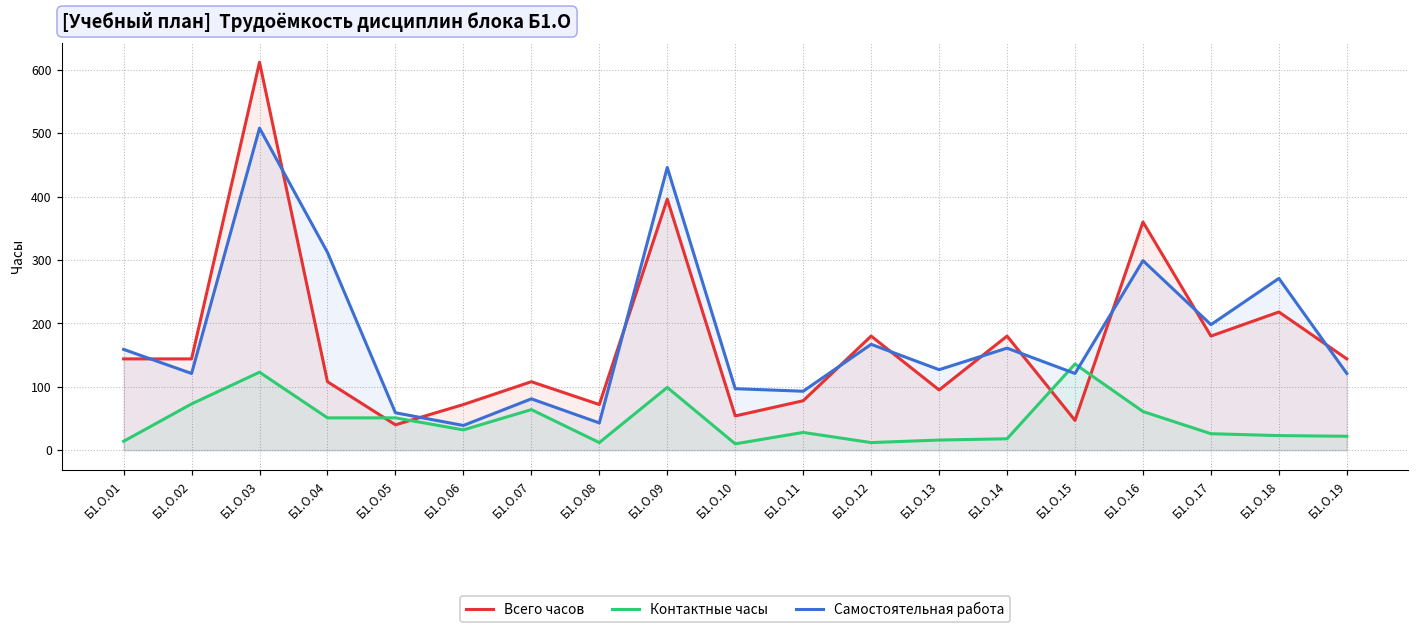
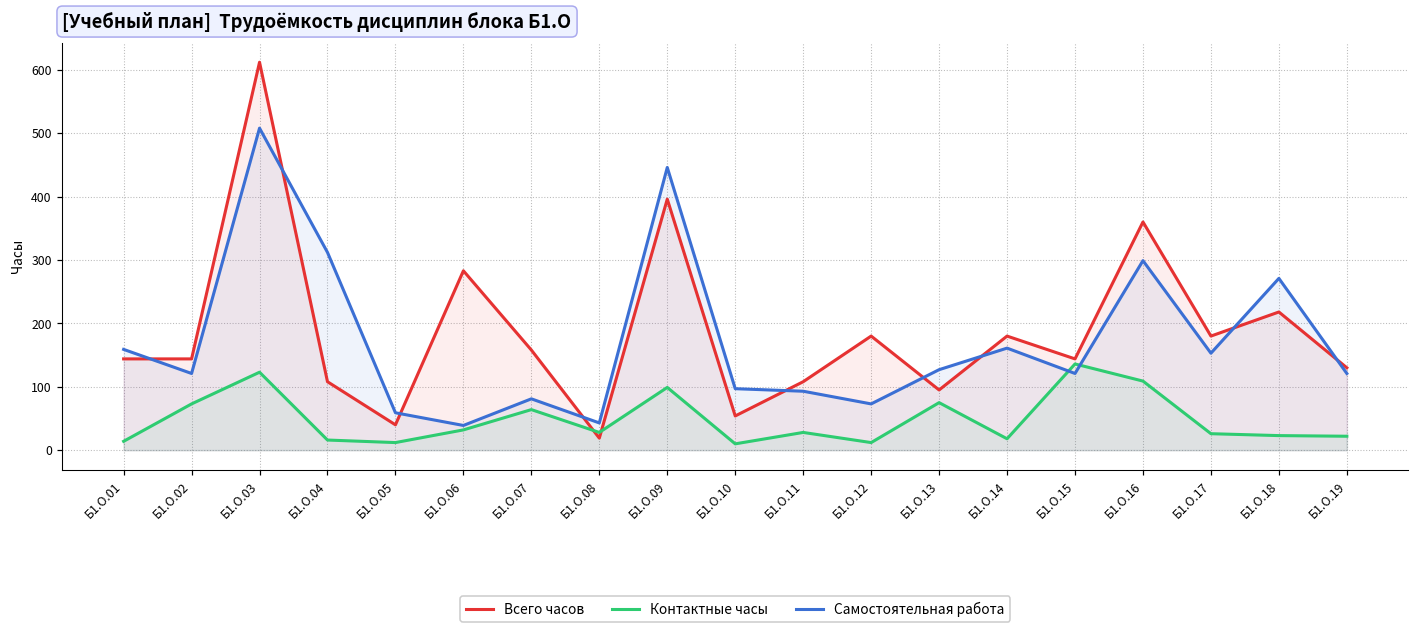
  {
    "Всего часов": {
      "Б1.О.01": 140,
      "Б1.О.02": 140,
      "Б1.О.03": 610,
      "Б1.О.04": 110,
      "Б1.О.05": 40,
-     "Б1.О.06": 70,
-     "Б1.О.07": 110,
-     "Б1.О.08": 70,
+     "Б1.О.06": 280,
+     "Б1.О.07": 160,
+     "Б1.О.08": 20,
      "Б1.О.09": 400,
      "Б1.О.10": 50,
-     "Б1.О.11": 80,
+     "Б1.О.11": 110,
      "Б1.О.12": 180,
      "Б1.О.13": 100,
      "Б1.О.14": 180,
-     "Б1.О.15": 50,
+     "Б1.О.15": 140,
      "Б1.О.16": 360,
      "Б1.О.17": 180,
      "Б1.О.18": 220,
-     "Б1.О.19": 140
+     "Б1.О.19": 130
    },
    "Контактные часы": {
      "Б1.О.01": 10,
      "Б1.О.02": 70,
      "Б1.О.03": 120,
-     "Б1.О.04": 50,
-     "Б1.О.05": 50,
+     "Б1.О.04": 20,
+     "Б1.О.05": 10,
      "Б1.О.06": 30,
      "Б1.О.07": 60,
-     "Б1.О.08": 10,
+     "Б1.О.08": 30,
      "Б1.О.09": 100,
      "Б1.О.10": 10,
      "Б1.О.11": 30,
      "Б1.О.12": 10,
-     "Б1.О.13": 20,
+     "Б1.О.13": 80,
      "Б1.О.14": 20,
      "Б1.О.15": 140,
-     "Б1.О.16": 60,
+     "Б1.О.16": 110,
      "Б1.О.17": 30,
      "Б1.О.18": 20,
      "Б1.О.19": 20
    },
    "Самостоятельная работа": {
      "Б1.О.01": 160,
      "Б1.О.02": 120,
      "Б1.О.03": 510,
      "Б1.О.04": 310,
      "Б1.О.05": 60,
      "Б1.О.06": 40,
      "Б1.О.07": 80,
      "Б1.О.08": 40,
      "Б1.О.09": 450,
      "Б1.О.10": 100,
      "Б1.О.11": 90,
-     "Б1.О.12": 170,
+     "Б1.О.12": 70,
      "Б1.О.13": 130,
      "Б1.О.14": 160,
      "Б1.О.15": 120,
      "Б1.О.16": 300,
-     "Б1.О.17": 200,
+     "Б1.О.17": 150,
      "Б1.О.18": 270,
      "Б1.О.19": 120
    }
  }
